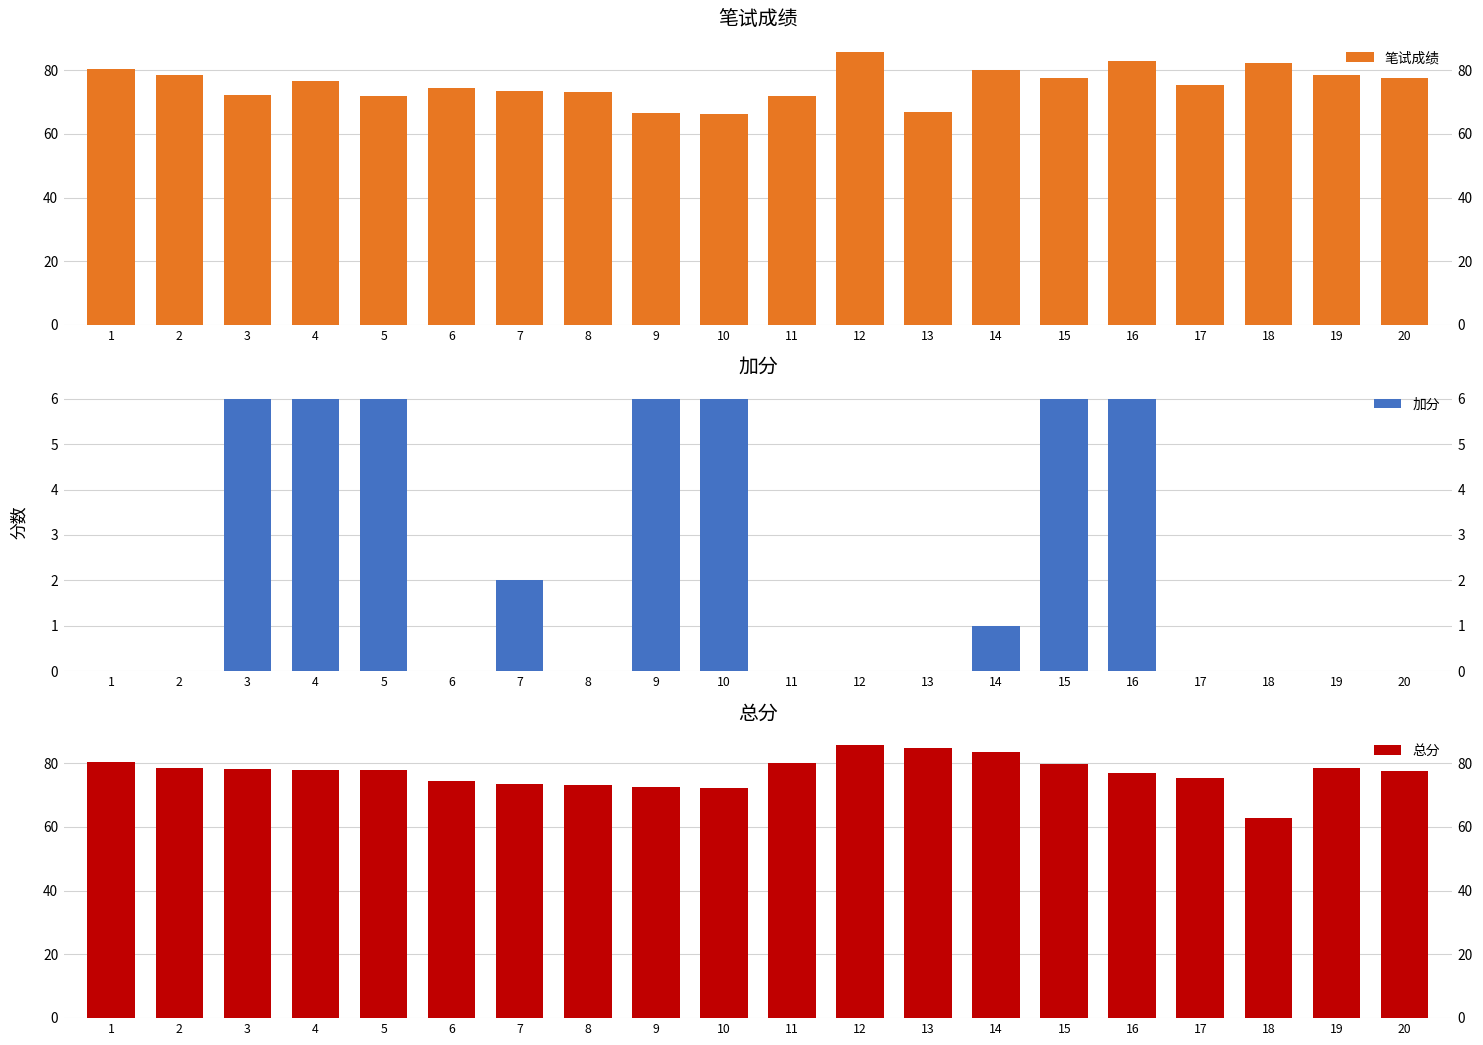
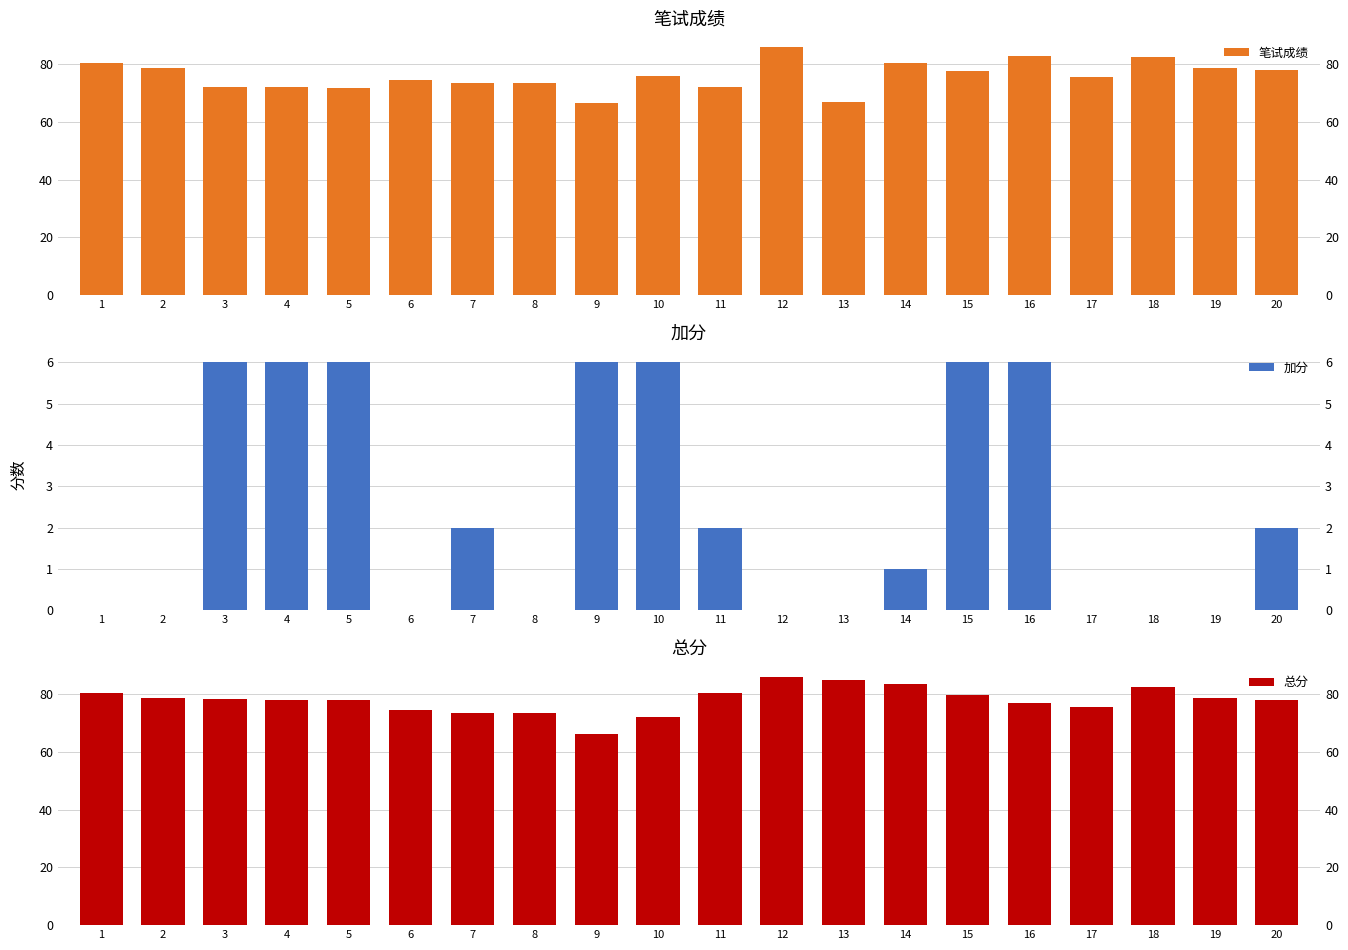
  {
    "笔试成绩": {
      "1": 80,
      "2": 79,
      "3": 72,
-     "4": 77,
+     "4": 72,
      "5": 72,
      "6": 74,
      "7": 74,
      "8": 73,
      "9": 67,
-     "10": 66,
+     "10": 76,
      "11": 72,
      "12": 86,
      "13": 67,
      "14": 80,
      "15": 78,
      "16": 83,
      "17": 75,
      "18": 82,
      "19": 79,
      "20": 78
    },
    "加分": {
      "1": 0,
      "2": 0,
      "3": 6,
      "4": 6,
      "5": 6,
      "6": 0,
      "7": 2,
      "8": 0,
      "9": 6,
      "10": 6,
-     "11": 0,
+     "11": 2,
      "12": 0,
      "13": 0,
      "14": 1,
      "15": 6,
      "16": 6,
      "17": 0,
      "18": 0,
      "19": 0,
-     "20": 0
+     "20": 2
    },
    "总分": {
      "1": 80,
      "2": 79,
      "3": 78,
      "4": 78,
      "5": 78,
      "6": 74,
      "7": 74,
      "8": 73,
-     "9": 73,
+     "9": 66,
      "10": 72,
      "11": 80,
      "12": 86,
      "13": 85,
      "14": 84,
      "15": 80,
      "16": 77,
      "17": 75,
-     "18": 63,
+     "18": 82,
      "19": 79,
      "20": 78
    }
  }
